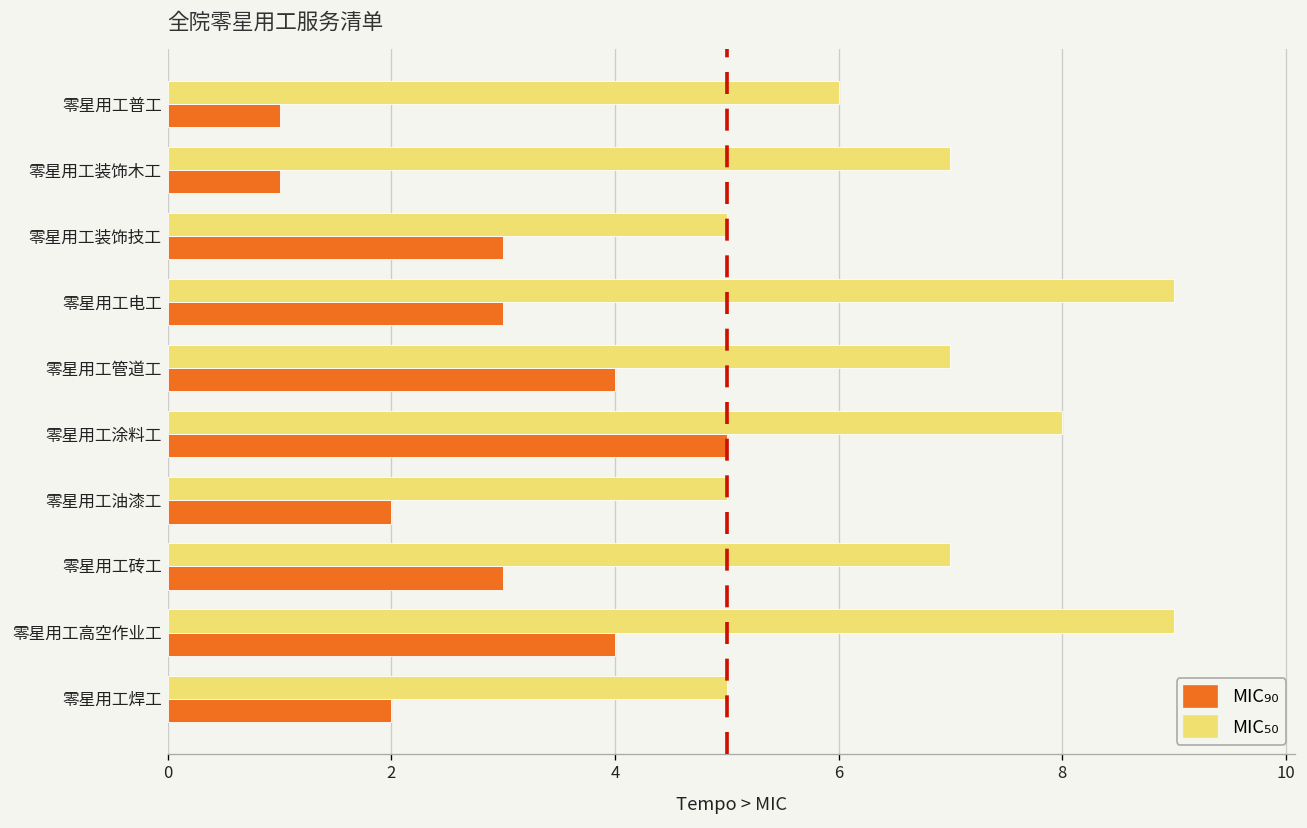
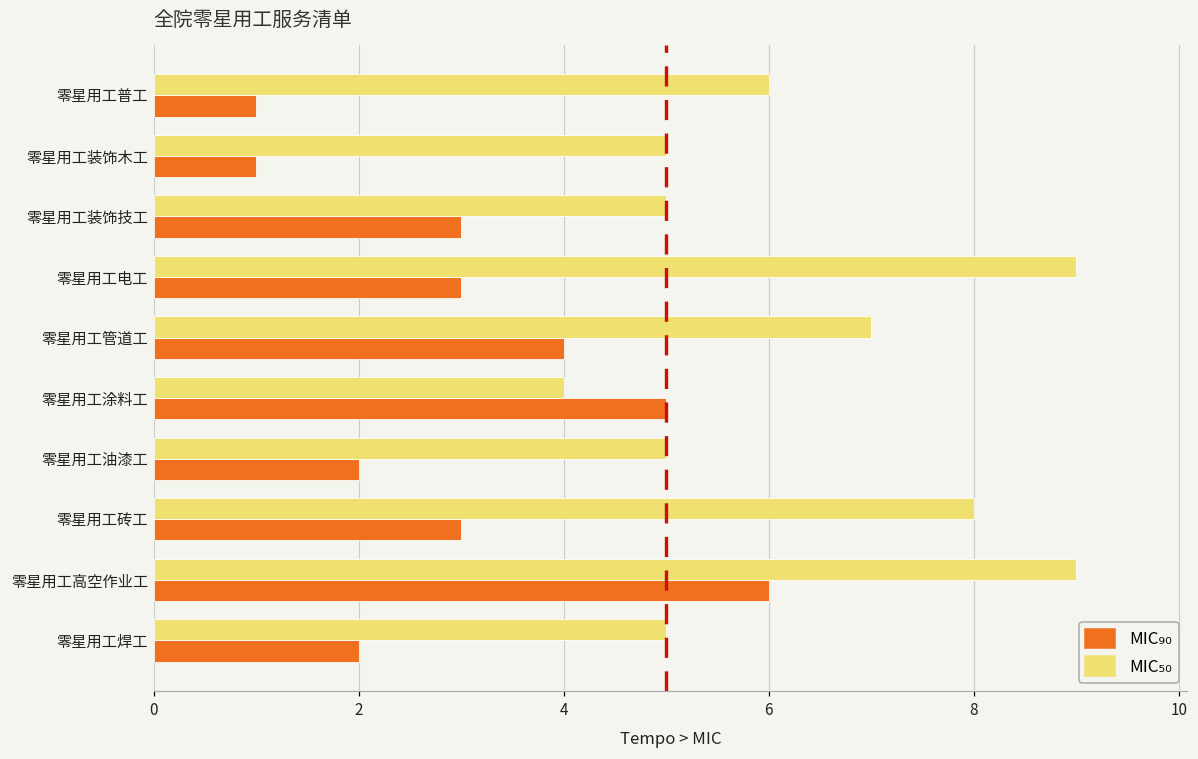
  {
    "MIC₉₀": {
      "零星用工普工": 1,
      "零星用工装饰木工": 1,
      "零星用工装饰技工": 3,
      "零星用工电工": 3,
      "零星用工管道工": 4,
      "零星用工涂料工": 5,
      "零星用工油漆工": 2,
      "零星用工砖工": 3,
-     "零星用工高空作业工": 4,
+     "零星用工高空作业工": 6,
      "零星用工焊工": 2
    },
    "MIC₅₀": {
      "零星用工普工": 6,
-     "零星用工装饰木工": 7,
+     "零星用工装饰木工": 5,
      "零星用工装饰技工": 5,
      "零星用工电工": 9,
      "零星用工管道工": 7,
-     "零星用工涂料工": 8,
+     "零星用工涂料工": 4,
      "零星用工油漆工": 5,
-     "零星用工砖工": 7,
+     "零星用工砖工": 8,
      "零星用工高空作业工": 9,
      "零星用工焊工": 5
    }
  }
